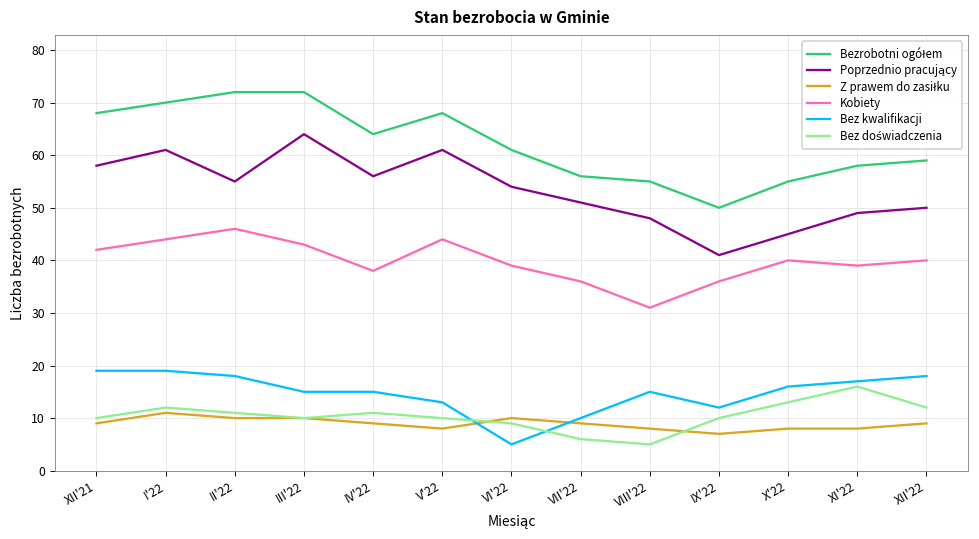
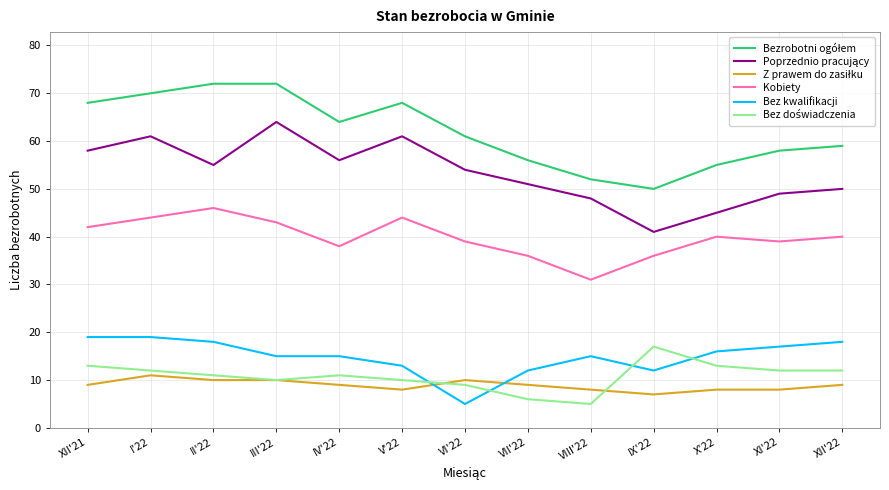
  {
    "Bezrobotni ogółem": {
      "XII'21": 68,
      "I'22": 70,
      "II'22": 72,
      "III'22": 72,
      "IV'22": 64,
      "V'22": 68,
      "VI'22": 61,
      "VII'22": 56,
-     "VIII'22": 55,
+     "VIII'22": 52,
      "IX'22": 50,
      "X'22": 55,
      "XI'22": 58,
      "XII'22": 59
    },
    "Poprzednio pracujący": {
      "XII'21": 58,
      "I'22": 61,
      "II'22": 55,
      "III'22": 64,
      "IV'22": 56,
      "V'22": 61,
      "VI'22": 54,
      "VII'22": 51,
      "VIII'22": 48,
      "IX'22": 41,
      "X'22": 45,
      "XI'22": 49,
      "XII'22": 50
    },
    "Z prawem do zasiłku": {
      "XII'21": 9,
      "I'22": 11,
      "II'22": 10,
      "IV'22": 9,
      "V'22": 8,
      "VI'22": 10,
      "VII'22": 9,
      "VIII'22": 8,
      "IX'22": 7,
      "X'22": 8,
      "XI'22": 8,
      "XII'22": 9
    },
    "Kobiety": {
      "XII'21": 42,
      "I'22": 44,
      "II'22": 46,
      "III'22": 43,
      "IV'22": 38,
      "V'22": 44,
      "VI'22": 39,
      "VII'22": 36,
      "VIII'22": 31,
      "IX'22": 36,
      "X'22": 40,
      "XI'22": 39,
      "XII'22": 40
    },
    "Bez kwalifikacji": {
      "XII'21": 19,
      "I'22": 19,
      "II'22": 18,
      "III'22": 15,
      "IV'22": 15,
      "V'22": 13,
      "VI'22": 5,
-     "VII'22": 10,
+     "VII'22": 12,
      "VIII'22": 15,
      "IX'22": 12,
      "X'22": 16,
      "XI'22": 17,
      "XII'22": 18
    },
    "Bez doświadczenia": {
-     "XII'21": 10,
+     "XII'21": 13,
      "I'22": 12,
      "II'22": 11,
      "IV'22": 11,
      "V'22": 10,
      "VI'22": 9,
      "VII'22": 6,
      "VIII'22": 5,
-     "IX'22": 10,
+     "IX'22": 17,
      "X'22": 13,
-     "XI'22": 16,
+     "XI'22": 12,
      "XII'22": 12
    }
  }
